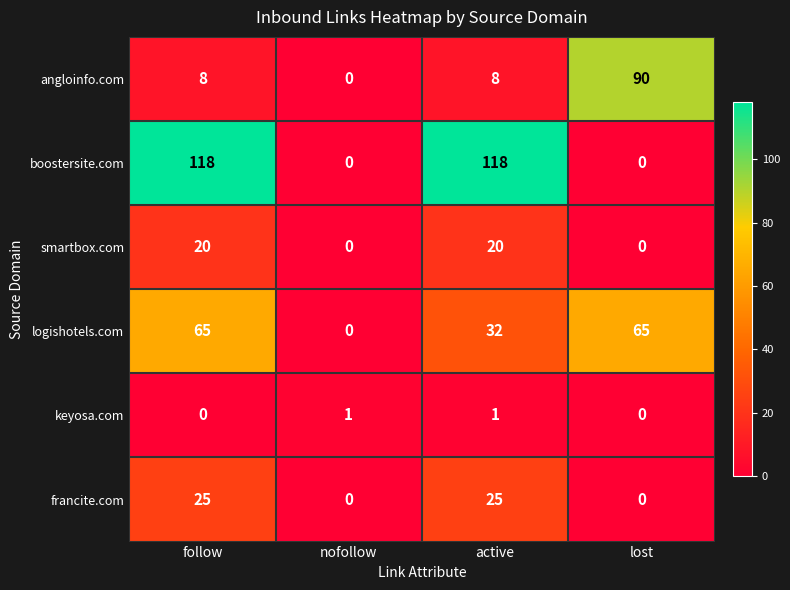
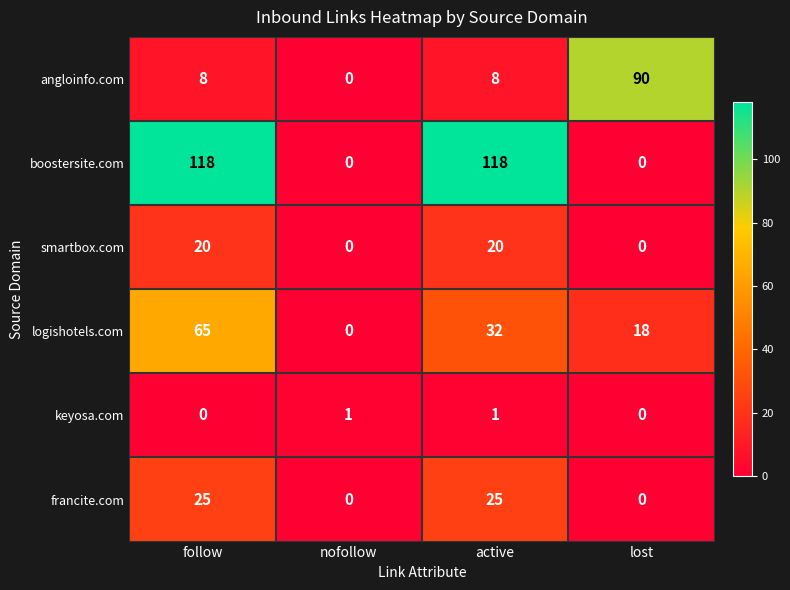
  {
    "angloinfo.com": {
      "follow": 8,
      "nofollow": 0,
      "active": 8,
      "lost": 90
    },
    "boostersite.com": {
      "follow": 118,
      "nofollow": 0,
      "active": 118,
      "lost": 0
    },
    "smartbox.com": {
      "follow": 20,
      "nofollow": 0,
      "active": 20,
      "lost": 0
    },
    "logishotels.com": {
      "follow": 65,
      "nofollow": 0,
      "active": 32,
-     "lost": 65
+     "lost": 18
    },
    "keyosa.com": {
      "follow": 0,
      "nofollow": 1,
      "active": 1,
      "lost": 0
    },
    "francite.com": {
      "follow": 25,
      "nofollow": 0,
      "active": 25,
      "lost": 0
    }
  }
